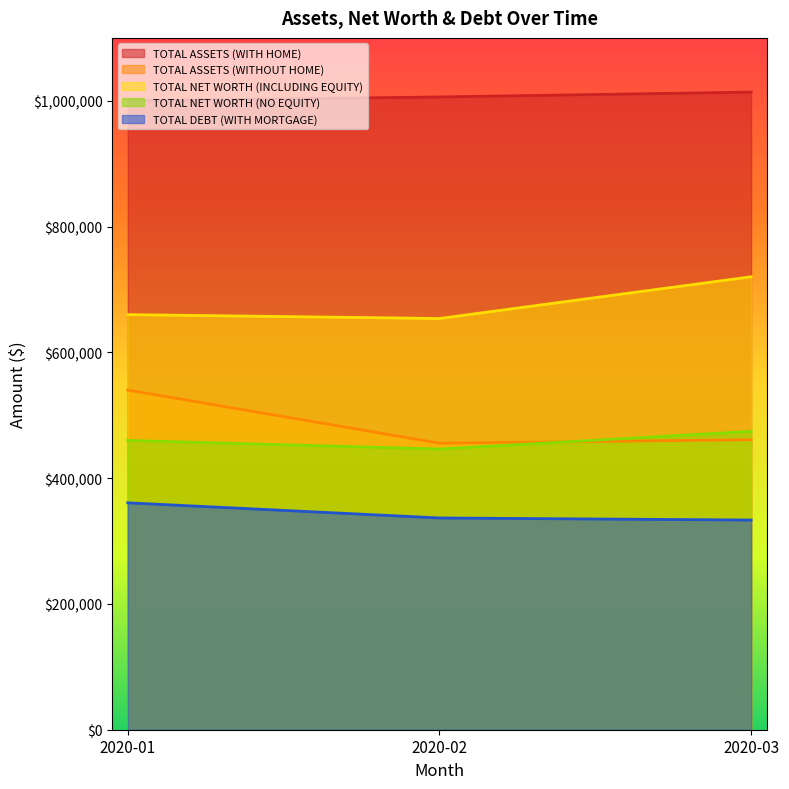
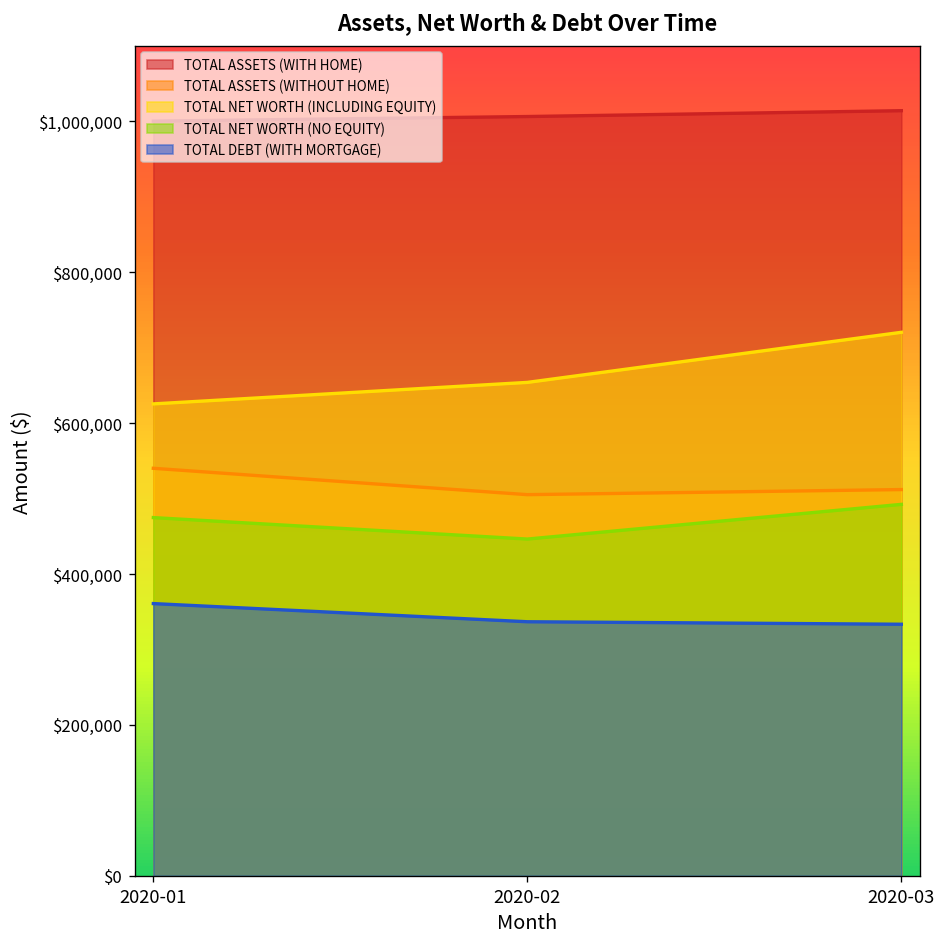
  {
    "TOTAL ASSETS (WITH HOME)": {
      "2020-02": "$1,010,000",
      "2020-03": "$1,010,000"
    },
    "TOTAL ASSETS (WITHOUT HOME)": {
      "2020-01": "$540,000",
-     "2020-02": "$460,000",
-     "2020-03": "$460,000"
+     "2020-02": "$510,000",
+     "2020-03": "$510,000"
    },
    "TOTAL NET WORTH (INCLUDING EQUITY)": {
-     "2020-01": "$660,000",
+     "2020-01": "$630,000",
      "2020-02": "$650,000",
      "2020-03": "$720,000"
    },
    "TOTAL NET WORTH (NO EQUITY)": {
-     "2020-01": "$460,000",
+     "2020-01": "$470,000",
      "2020-02": "$450,000",
-     "2020-03": "$470,000"
+     "2020-03": "$490,000"
    },
    "TOTAL DEBT (WITH MORTGAGE)": {
      "2020-01": "$360,000",
      "2020-02": "$340,000",
      "2020-03": "$330,000"
    }
  }
